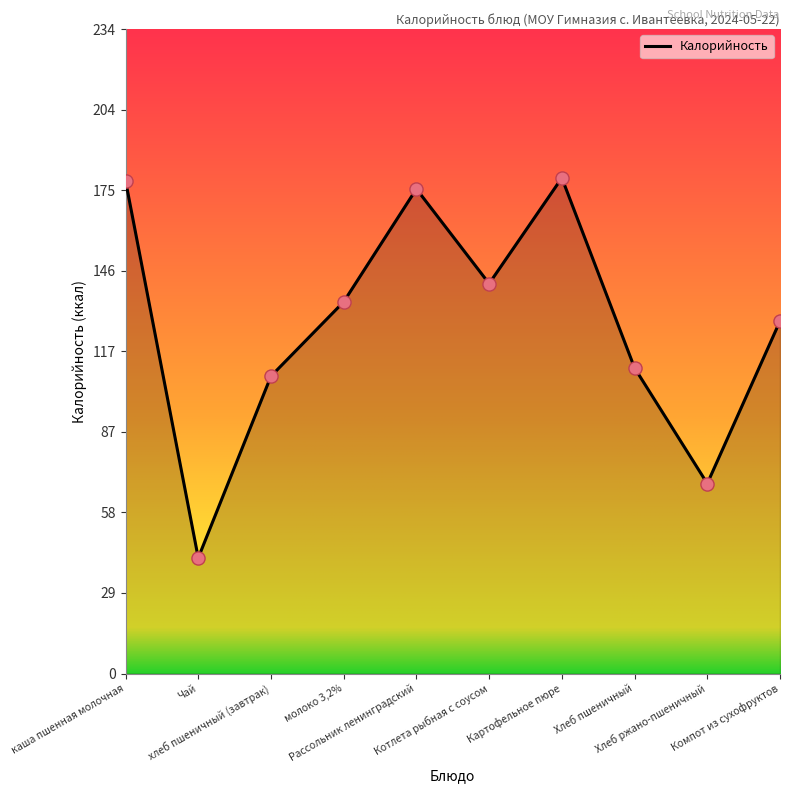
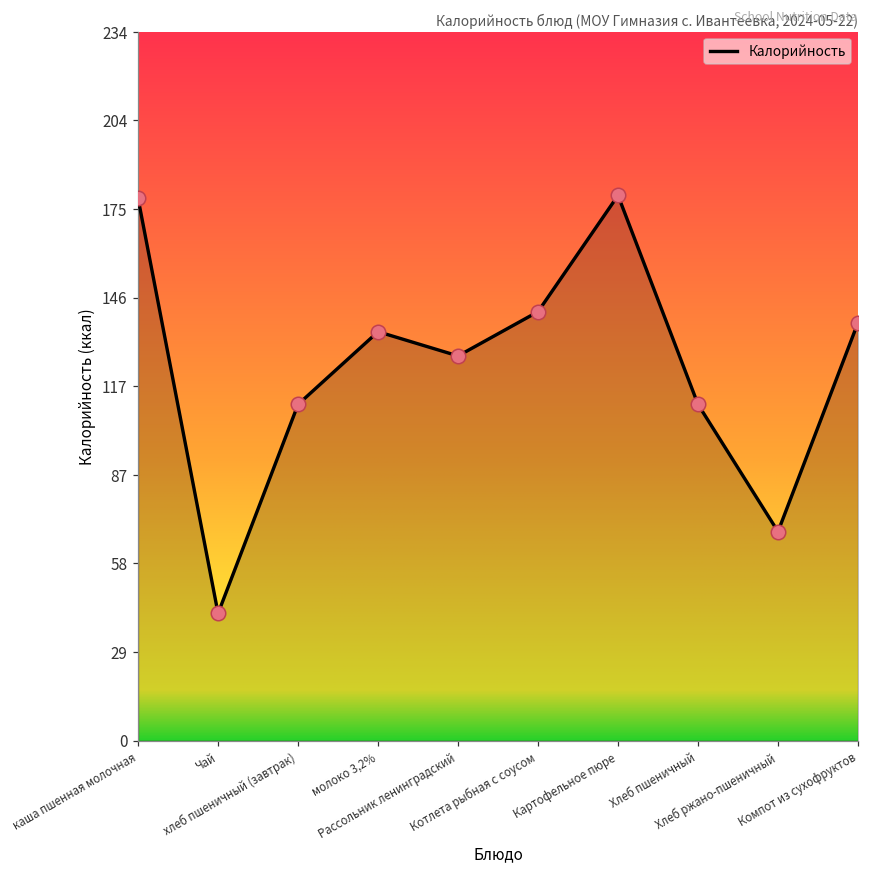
  {
    "каша пшенная молочная": 179,
    "Чай": 42,
-   "хлеб пшеничный (завтрак)": 108,
+   "хлеб пшеничный (завтрак)": 111,
    "молоко 3,2%": 135,
-   "Рассольник ленинградский": 176,
+   "Рассольник ленинградский": 127,
    "Котлета рыбная с соусом": 142,
    "Картофельное пюре": 180,
    "Хлеб пшеничный": 111,
    "Хлеб ржано-пшеничный": 69,
-   "Компот из сухофруктов": 128
+   "Компот из сухофруктов": 138
  }
